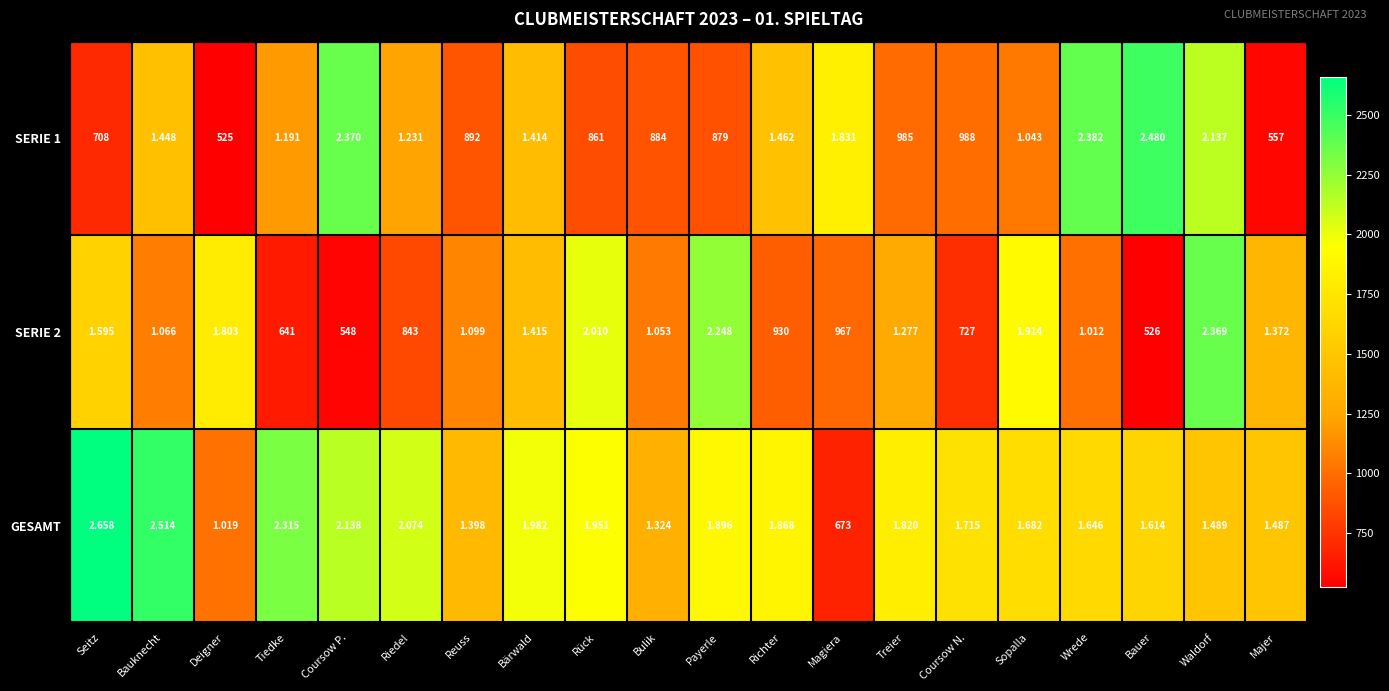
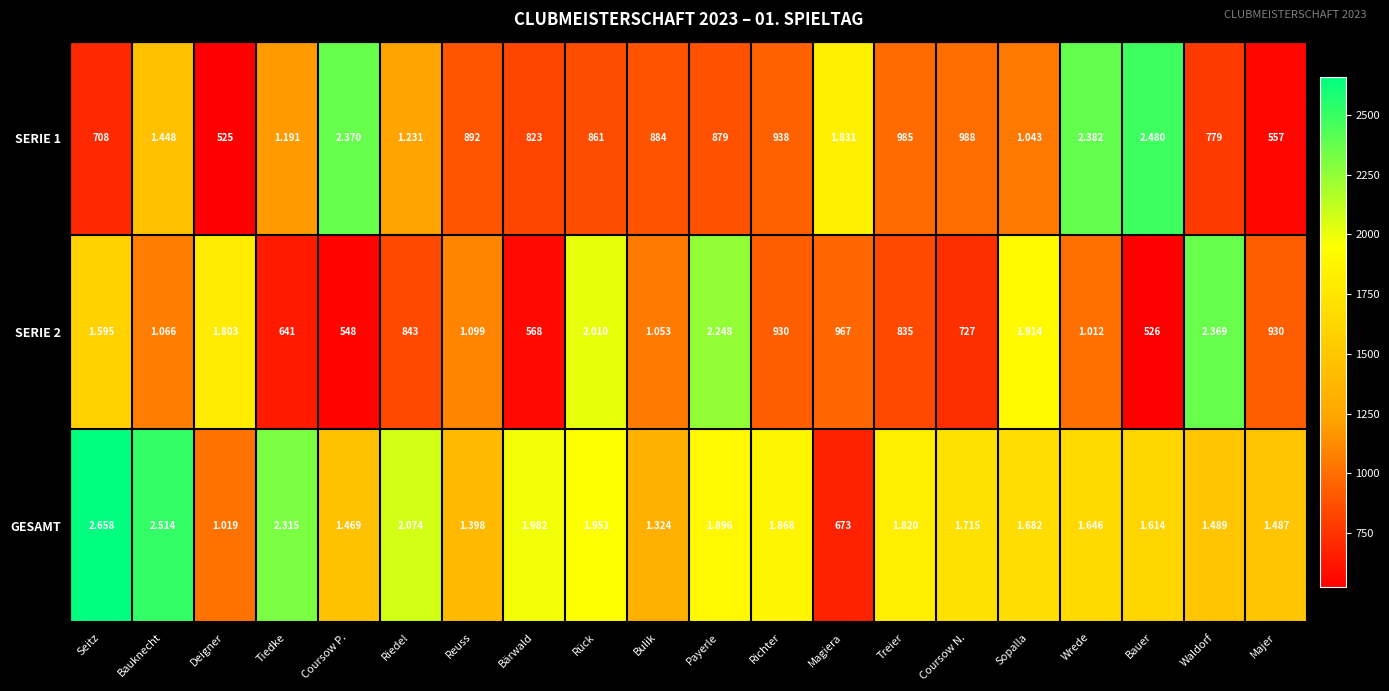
  {
    "SERIE 1": {
      "Seitz": 708,
      "Bauknecht": 1.448,
      "Deigner": 525,
      "Tiedke": 1.191,
      "Coursow P.": 2.370,
      "Riedel": 1.231,
      "Reuss": 892,
-     "Bärwald": 1.414,
+     "Bärwald": 823,
      "Rück": 861,
      "Bulik": 884,
      "Payerle": 879,
-     "Richter": 1.462,
+     "Richter": 938,
      "Magiera": 1.831,
      "Treier": 985,
      "Coursow N.": 988,
      "Sopalla": 1.043,
      "Wrede": 2.382,
      "Bauer": 2.480,
-     "Waldorf": 2.137,
+     "Waldorf": 779,
      "Majer": 557
    },
    "SERIE 2": {
      "Seitz": 1.595,
      "Bauknecht": 1.066,
      "Deigner": 1.803,
      "Tiedke": 641,
      "Coursow P.": 548,
      "Riedel": 843,
      "Reuss": 1.099,
-     "Bärwald": 1.415,
+     "Bärwald": 568,
      "Rück": 2.010,
      "Bulik": 1.053,
      "Payerle": 2.248,
      "Richter": 930,
      "Magiera": 967,
-     "Treier": 1.277,
+     "Treier": 835,
      "Coursow N.": 727,
      "Sopalla": 1.914,
      "Wrede": 1.012,
      "Bauer": 526,
      "Waldorf": 2.369,
-     "Majer": 1.372
+     "Majer": 930
    },
    "GESAMT": {
      "Seitz": 2.658,
      "Bauknecht": 2.514,
      "Deigner": 1.019,
      "Tiedke": 2.315,
-     "Coursow P.": 2.138,
+     "Coursow P.": 1.469,
      "Riedel": 2.074,
      "Reuss": 1.398,
      "Bärwald": 1.982,
      "Rück": 1.951,
      "Bulik": 1.324,
      "Payerle": 1.896,
      "Richter": 1.868,
      "Magiera": 673,
      "Treier": 1.820,
      "Coursow N.": 1.715,
      "Sopalla": 1.682,
      "Wrede": 1.646,
      "Bauer": 1.614,
      "Waldorf": 1.489,
      "Majer": 1.487
    }
  }
